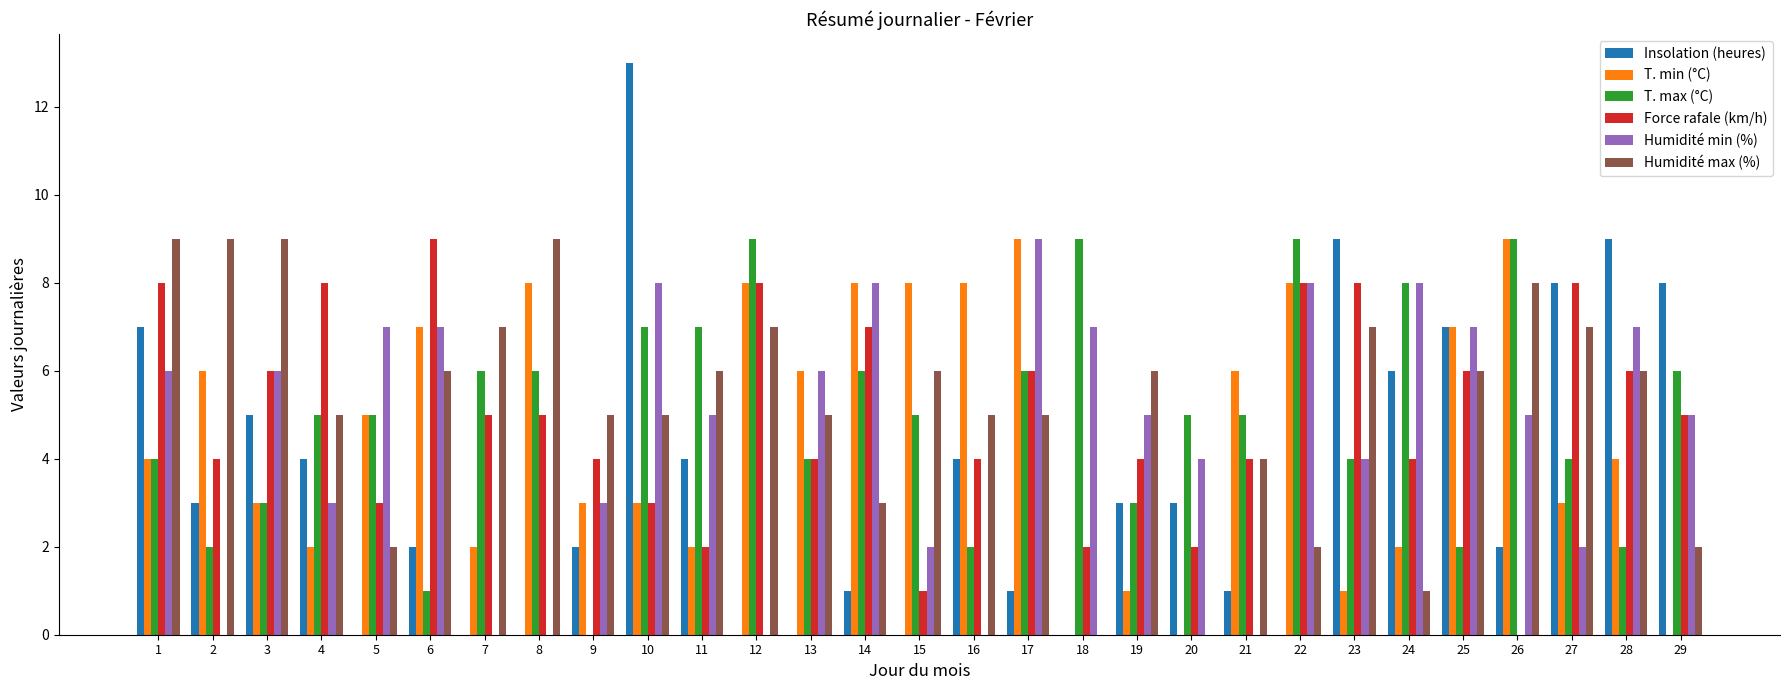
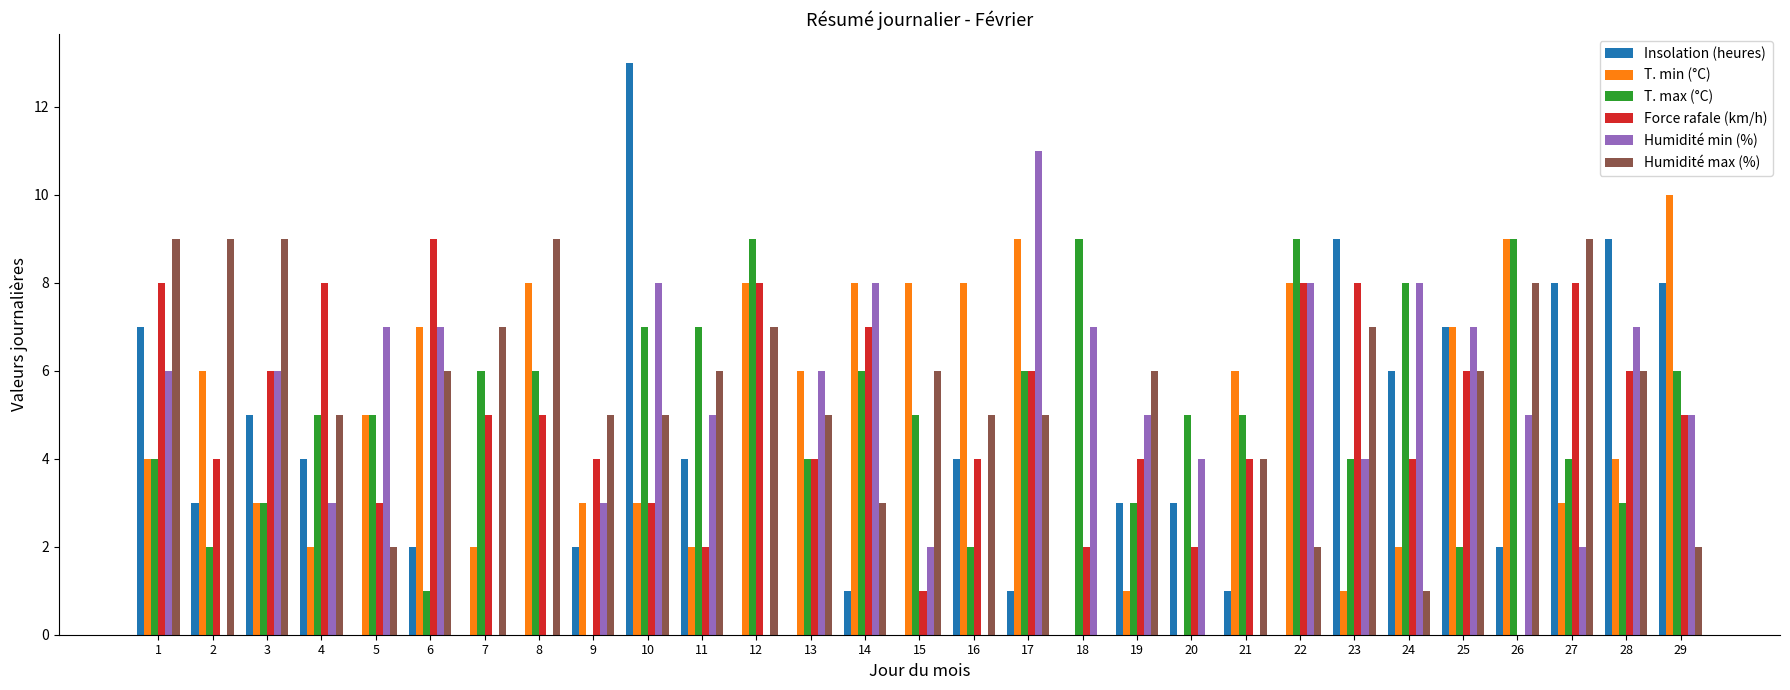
  {
    "Insolation (heures)": {
      "1": 7,
      "2": 3,
      "3": 5,
      "4": 4,
      "5": 0,
      "6": 2,
      "7": 0,
      "8": 0,
      "9": 2,
      "10": 13,
      "11": 4,
      "12": 0,
      "13": 0,
      "14": 1,
      "15": 0,
      "16": 4,
      "17": 1,
      "18": 0,
      "19": 3,
      "20": 3,
      "21": 1,
      "22": 0,
      "23": 9,
      "24": 6,
      "25": 7,
      "26": 2,
      "27": 8,
      "28": 9,
      "29": 8
    },
    "T. min (°C)": {
      "1": 4,
      "2": 6,
      "3": 3,
      "4": 2,
      "5": 5,
      "6": 7,
      "7": 2,
      "8": 8,
      "9": 3,
      "10": 3,
      "11": 2,
      "12": 8,
      "13": 6,
      "14": 8,
      "15": 8,
      "16": 8,
      "17": 9,
      "18": 0,
      "19": 1,
      "20": 0,
      "21": 6,
      "22": 8,
      "23": 1,
      "24": 2,
      "25": 7,
      "26": 9,
      "27": 3,
      "28": 4,
-     "29": 0
+     "29": 10
    },
    "T. max (°C)": {
      "1": 4,
      "2": 2,
      "3": 3,
      "4": 5,
      "5": 5,
      "6": 1,
      "7": 6,
      "8": 6,
      "9": 0,
      "10": 7,
      "11": 7,
      "12": 9,
      "13": 4,
      "14": 6,
      "15": 5,
      "16": 2,
      "17": 6,
      "18": 9,
      "19": 3,
      "20": 5,
      "21": 5,
      "22": 9,
      "23": 4,
      "24": 8,
      "25": 2,
      "26": 9,
      "27": 4,
-     "28": 2,
+     "28": 3,
      "29": 6
    },
    "Force rafale (km/h)": {
      "1": 8,
      "2": 4,
      "3": 6,
      "4": 8,
      "5": 3,
      "6": 9,
      "7": 5,
      "8": 5,
      "9": 4,
      "10": 3,
      "11": 2,
      "12": 8,
      "13": 4,
      "14": 7,
      "15": 1,
      "16": 4,
      "17": 6,
      "18": 2,
      "19": 4,
      "20": 2,
      "21": 4,
      "22": 8,
      "23": 8,
      "24": 4,
      "25": 6,
      "26": 0,
      "27": 8,
      "28": 6,
      "29": 5
    },
    "Humidité min (%)": {
      "1": 6,
      "2": 0,
      "3": 6,
      "4": 3,
      "5": 7,
      "6": 7,
      "7": 0,
      "8": 0,
      "9": 3,
      "10": 8,
      "11": 5,
      "12": 0,
      "13": 6,
      "14": 8,
      "15": 2,
      "16": 0,
-     "17": 9,
+     "17": 11,
      "18": 7,
      "19": 5,
      "20": 4,
      "21": 0,
      "22": 8,
      "23": 4,
      "24": 8,
      "25": 7,
      "26": 5,
      "27": 2,
      "28": 7,
      "29": 5
    },
    "Humidité max (%)": {
      "1": 9,
      "2": 9,
      "3": 9,
      "4": 5,
      "5": 2,
      "6": 6,
      "7": 7,
      "8": 9,
      "9": 5,
      "10": 5,
      "11": 6,
      "12": 7,
      "13": 5,
      "14": 3,
      "15": 6,
      "16": 5,
      "17": 5,
      "18": 0,
      "19": 6,
      "20": 0,
      "21": 4,
      "22": 2,
      "23": 7,
      "24": 1,
      "25": 6,
      "26": 8,
-     "27": 7,
+     "27": 9,
      "28": 6,
      "29": 2
    }
  }
